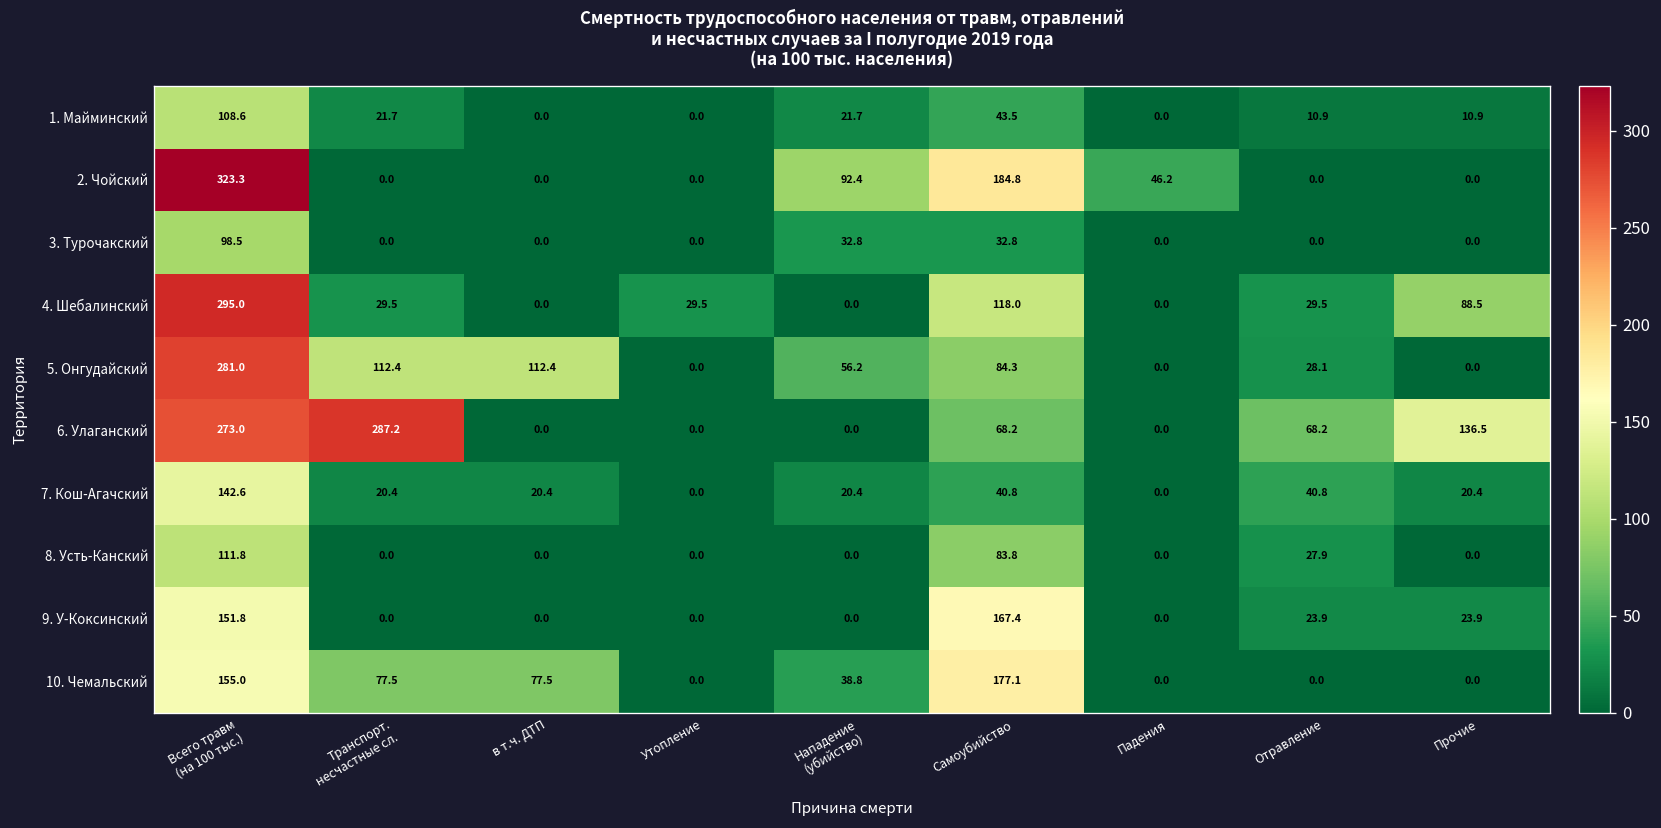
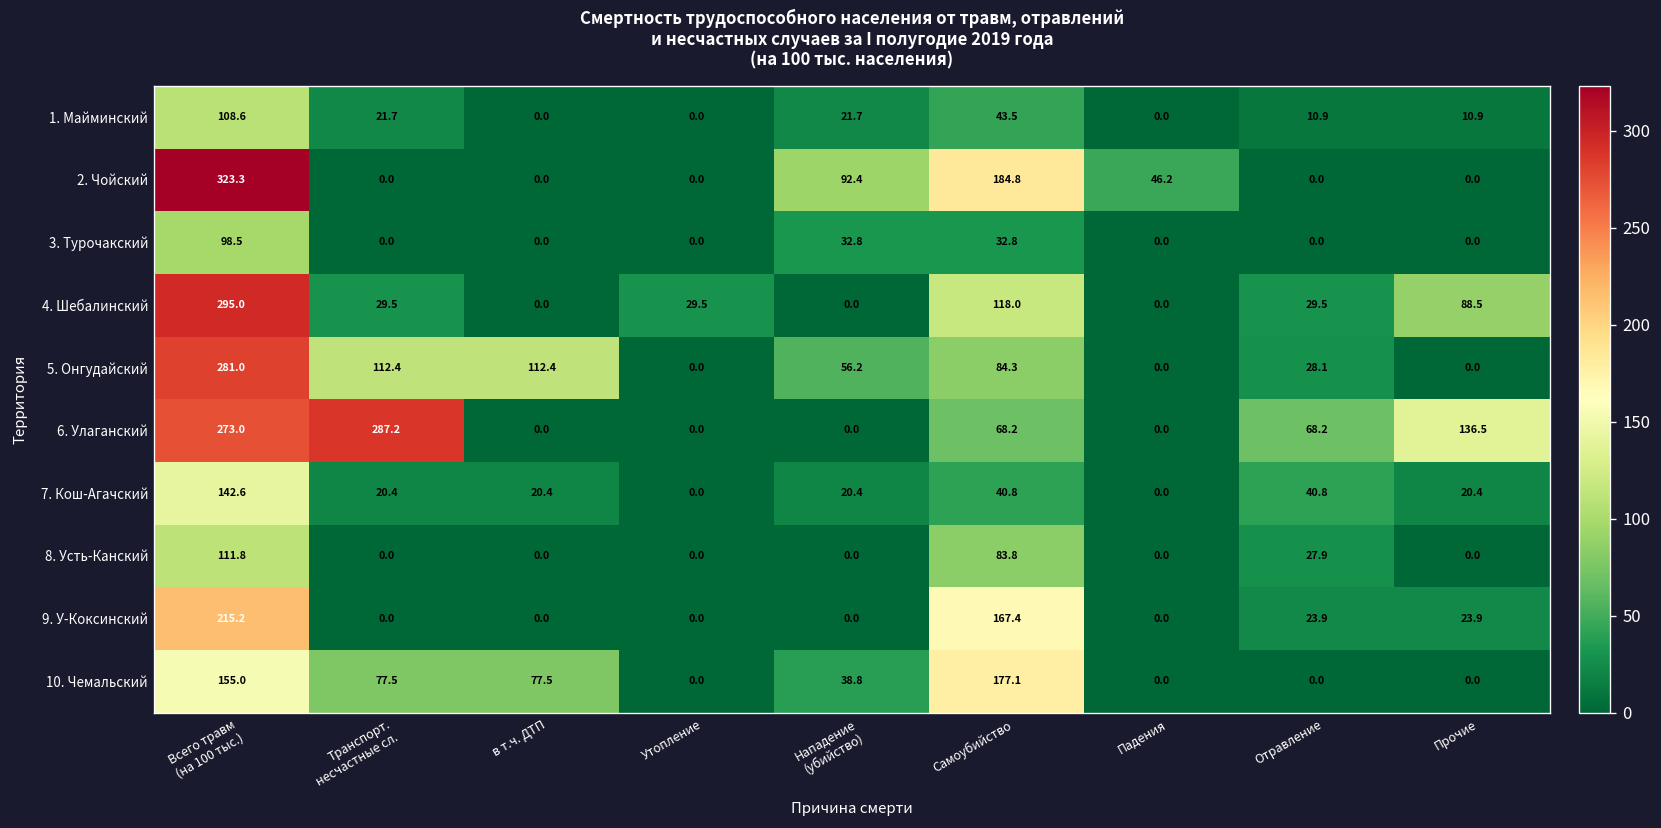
  {
    "1. Майминский": {
      "Всего травм (на 100 тыс.)": 108.6,
      "Транспорт. несчастные сл.": 21.7,
      "в т.ч. ДТП": 0.0,
      "Утопление": 0.0,
      "Нападение (убийство)": 21.7,
      "Самоубийство": 43.5,
      "Падения": 0.0,
      "Отравление": 10.9,
      "Прочие": 10.9
    },
    "2. Чойский": {
      "Всего травм (на 100 тыс.)": 323.3,
      "Транспорт. несчастные сл.": 0.0,
      "в т.ч. ДТП": 0.0,
      "Утопление": 0.0,
      "Нападение (убийство)": 92.4,
      "Самоубийство": 184.8,
      "Падения": 46.2,
      "Отравление": 0.0,
      "Прочие": 0.0
    },
    "3. Турочакский": {
      "Всего травм (на 100 тыс.)": 98.5,
      "Транспорт. несчастные сл.": 0.0,
      "в т.ч. ДТП": 0.0,
      "Утопление": 0.0,
      "Нападение (убийство)": 32.8,
      "Самоубийство": 32.8,
      "Падения": 0.0,
      "Отравление": 0.0,
      "Прочие": 0.0
    },
    "4. Шебалинский": {
      "Всего травм (на 100 тыс.)": 295.0,
      "Транспорт. несчастные сл.": 29.5,
      "в т.ч. ДТП": 0.0,
      "Утопление": 29.5,
      "Нападение (убийство)": 0.0,
      "Самоубийство": 118.0,
      "Падения": 0.0,
      "Отравление": 29.5,
      "Прочие": 88.5
    },
    "5. Онгудайский": {
      "Всего травм (на 100 тыс.)": 281.0,
      "Транспорт. несчастные сл.": 112.4,
      "в т.ч. ДТП": 112.4,
      "Утопление": 0.0,
      "Нападение (убийство)": 56.2,
      "Самоубийство": 84.3,
      "Падения": 0.0,
      "Отравление": 28.1,
      "Прочие": 0.0
    },
    "6. Улаганский": {
      "Всего травм (на 100 тыс.)": 273.0,
      "Транспорт. несчастные сл.": 287.2,
      "в т.ч. ДТП": 0.0,
      "Утопление": 0.0,
      "Нападение (убийство)": 0.0,
      "Самоубийство": 68.2,
      "Падения": 0.0,
      "Отравление": 68.2,
      "Прочие": 136.5
    },
    "7. Кош-Агачский": {
      "Всего травм (на 100 тыс.)": 142.6,
      "Транспорт. несчастные сл.": 20.4,
      "в т.ч. ДТП": 20.4,
      "Утопление": 0.0,
      "Нападение (убийство)": 20.4,
      "Самоубийство": 40.8,
      "Падения": 0.0,
      "Отравление": 40.8,
      "Прочие": 20.4
    },
    "8. Усть-Канский": {
      "Всего травм (на 100 тыс.)": 111.8,
      "Транспорт. несчастные сл.": 0.0,
      "в т.ч. ДТП": 0.0,
      "Утопление": 0.0,
      "Нападение (убийство)": 0.0,
      "Самоубийство": 83.8,
      "Падения": 0.0,
      "Отравление": 27.9,
      "Прочие": 0.0
    },
    "9. У-Коксинский": {
-     "Всего травм (на 100 тыс.)": 151.8,
+     "Всего травм (на 100 тыс.)": 215.2,
      "Транспорт. несчастные сл.": 0.0,
      "в т.ч. ДТП": 0.0,
      "Утопление": 0.0,
      "Нападение (убийство)": 0.0,
      "Самоубийство": 167.4,
      "Падения": 0.0,
      "Отравление": 23.9,
      "Прочие": 23.9
    },
    "10. Чемальский": {
      "Всего травм (на 100 тыс.)": 155.0,
      "Транспорт. несчастные сл.": 77.5,
      "в т.ч. ДТП": 77.5,
      "Утопление": 0.0,
      "Нападение (убийство)": 38.8,
      "Самоубийство": 177.1,
      "Падения": 0.0,
      "Отравление": 0.0,
      "Прочие": 0.0
    }
  }
